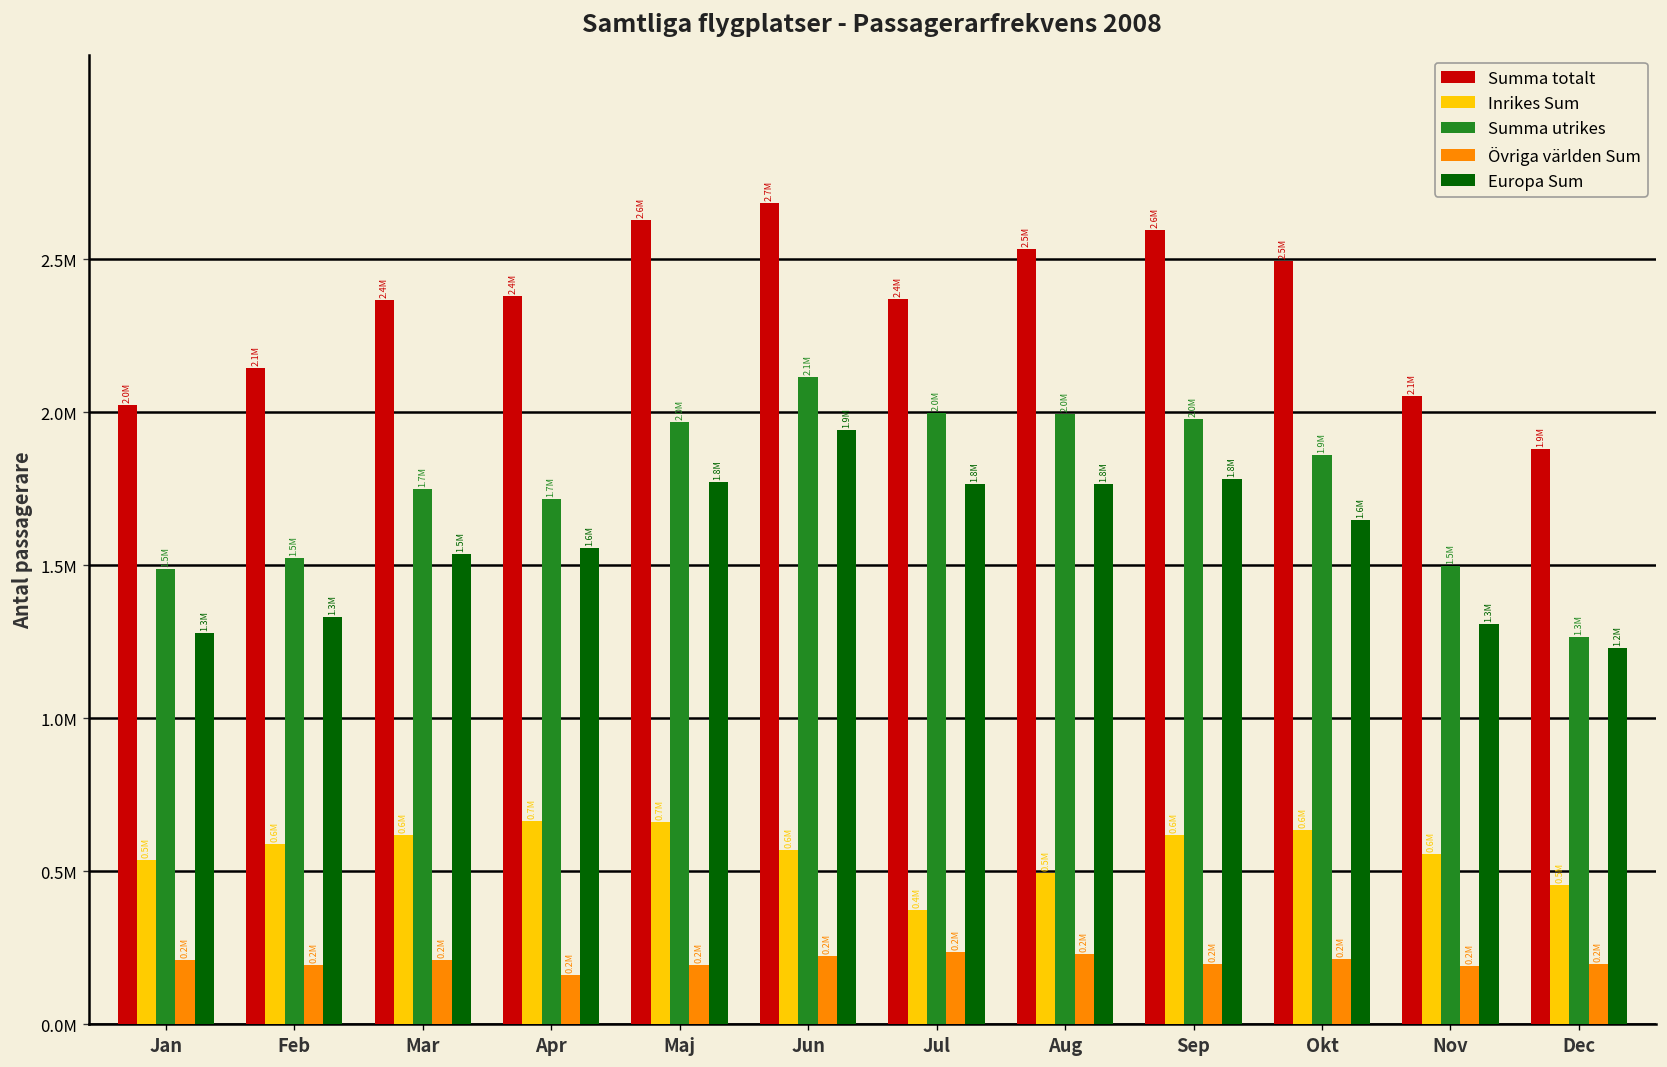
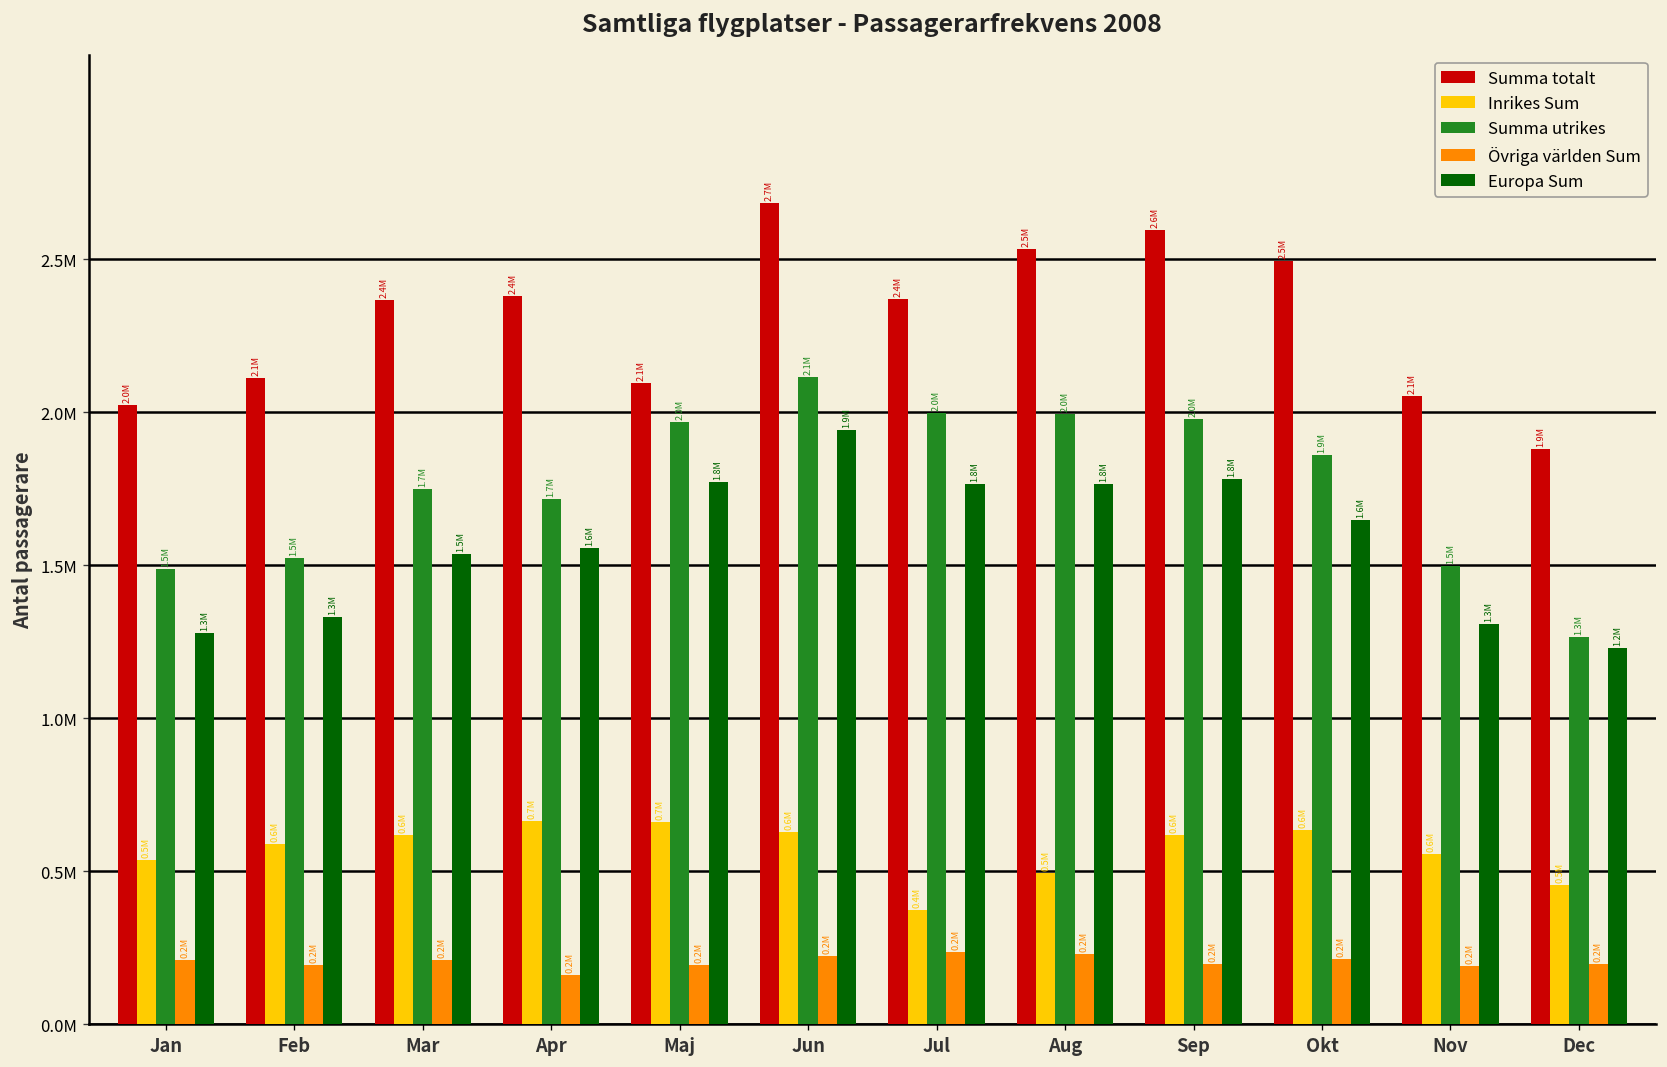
  {
    "Summa totalt": {
      "Jan": "2.0M",
-     "Feb": "2140000",
+     "Feb": "2110000",
      "Mar": "2.4M",
      "Apr": "2.4M",
-     "Maj": "2.6M",
+     "Maj": "2.1M",
      "Jun": "2.7M",
      "Jul": "2.4M",
      "Aug": "2.5M",
      "Sep": "2.6M",
      "Okt": "2.5M",
      "Nov": "2.1M",
      "Dec": "1.9M"
    },
    "Inrikes Sum": {
-     "Jun": "570000"
+     "Jun": "630000"
    },
    "Summa utrikes": {
      "Jan": "1.5M",
      "Feb": "1.5M",
      "Mar": "1.7M",
      "Apr": "1.7M",
      "Maj": "2.0M",
      "Jun": "2.1M",
      "Jul": "2.0M",
      "Aug": "2.0M",
      "Sep": "2.0M",
      "Okt": "1.9M",
      "Nov": "1.5M",
      "Dec": "1.3M"
    },
    "Övriga världen Sum": {
      "Jan": "0.2M",
      "Feb": "0.2M",
      "Mar": "0.2M",
      "Apr": "0.2M",
      "Maj": "0.2M",
      "Jun": "0.2M",
      "Jul": "0.2M",
      "Aug": "0.2M",
      "Sep": "0.2M",
      "Okt": "0.2M",
      "Nov": "0.2M",
      "Dec": "0.2M"
    },
    "Europa Sum": {
      "Jan": "1.3M",
      "Feb": "1.3M",
      "Mar": "1.5M",
      "Apr": "1.6M",
      "Maj": "1.8M",
      "Jun": "1.9M",
      "Jul": "1.8M",
      "Aug": "1.8M",
      "Sep": "1.8M",
      "Okt": "1.6M",
      "Nov": "1.3M",
      "Dec": "1.2M"
    }
  }
